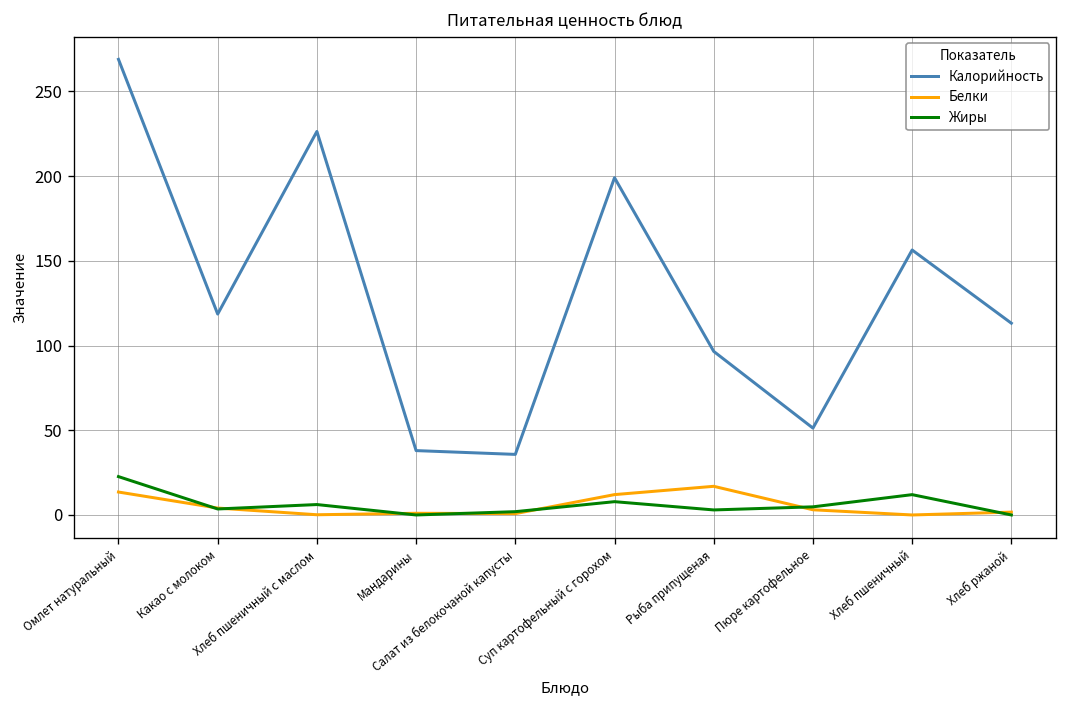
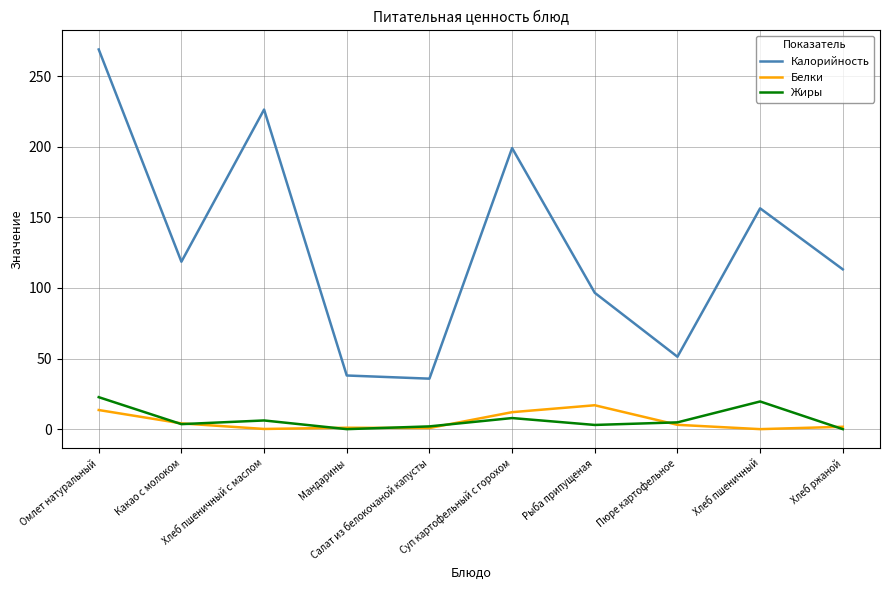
  {
    "Калорийность": {
      "Омлет натуральный": 269,
      "Какао с молоком": 119,
      "Хлеб пшеничный с маслом": 226,
      "Мандарины": 38,
      "Салат из белокочаной капусты": 36,
      "Суп картофельный с горохом": 199,
      "Рыба припущеная": 97,
      "Пюре картофельное": 51,
      "Хлеб пшеничный": 156,
      "Хлеб ржаной": 113
    },
    "Белки": {
      "Омлет натуральный": 14,
      "Хлеб пшеничный с маслом": 0,
      "Суп картофельный с горохом": 12,
      "Рыба припущеная": 17,
      "Хлеб пшеничный": 0
    },
    "Жиры": {
      "Омлет натуральный": 23,
      "Хлеб пшеничный с маслом": 6,
      "Суп картофельный с горохом": 8,
      "Рыба припущеная": 3,
-     "Хлеб пшеничный": 12
+     "Хлеб пшеничный": 20
    }
  }
